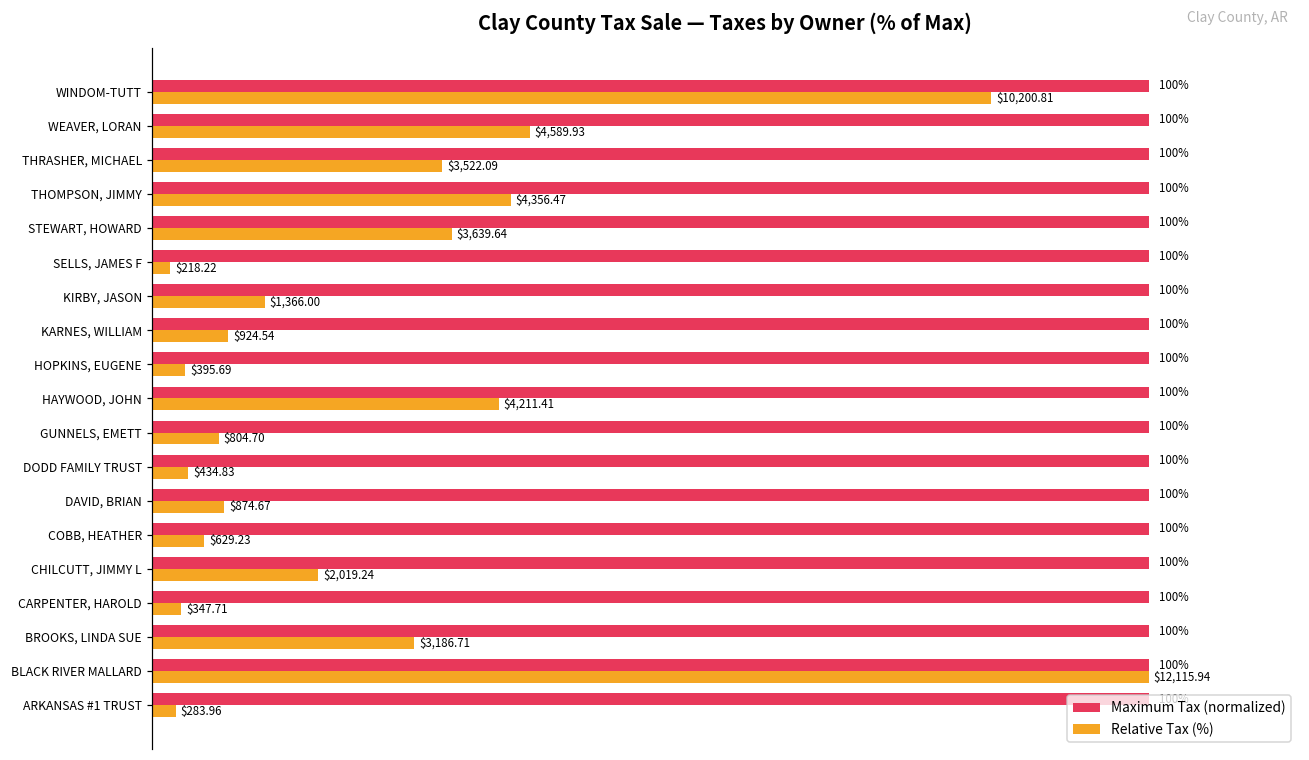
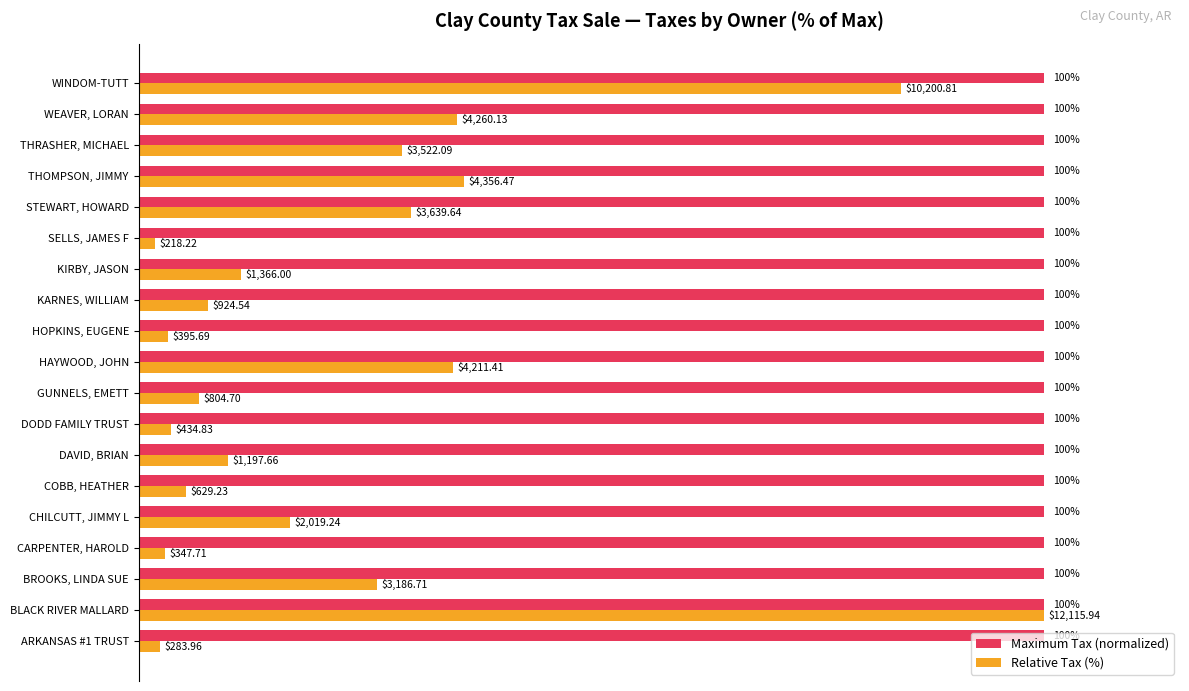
  {
    "Maximum Tax (normalized)": {
      "WINDOM-TUTT": "100%",
      "WEAVER, LORAN": "100%",
      "THRASHER, MICHAEL": "100%",
      "THOMPSON, JIMMY": "100%",
      "STEWART, HOWARD": "100%",
      "SELLS, JAMES F": "100%",
      "KIRBY, JASON": "100%",
      "KARNES, WILLIAM": "100%",
      "HOPKINS, EUGENE": "100%",
      "HAYWOOD, JOHN": "100%",
      "GUNNELS, EMETT": "100%",
      "DODD FAMILY TRUST": "100%",
      "DAVID, BRIAN": "100%",
      "COBB, HEATHER": "100%",
      "CHILCUTT, JIMMY L": "100%",
      "CARPENTER, HAROLD": "100%",
      "BROOKS, LINDA SUE": "100%",
      "BLACK RIVER MALLARD": "100%"
    },
    "Relative Tax (%)": {
-     "WEAVER, LORAN": "$4,589.93",
-     "DAVID, BRIAN": "$874.67"
+     "WEAVER, LORAN": "$4,260.13",
+     "DAVID, BRIAN": "$1,197.66"
    }
  }
